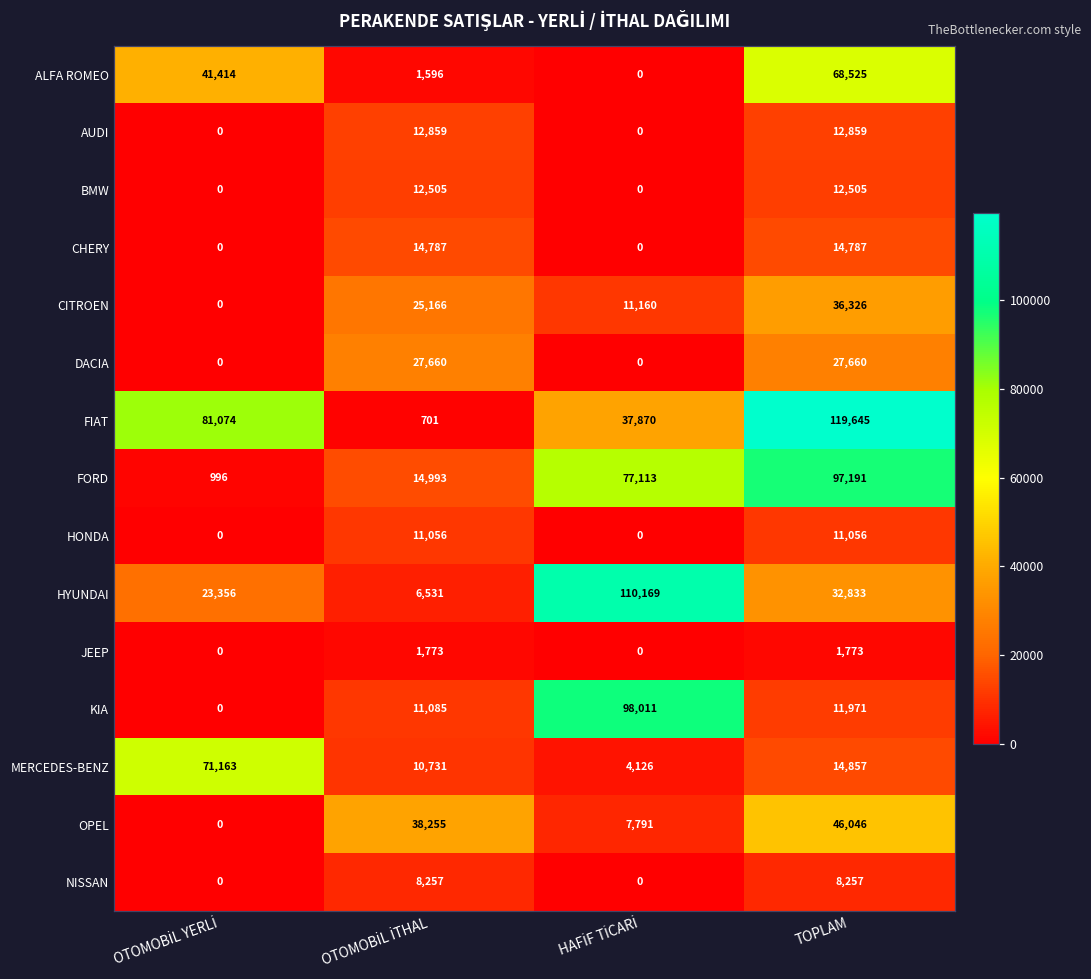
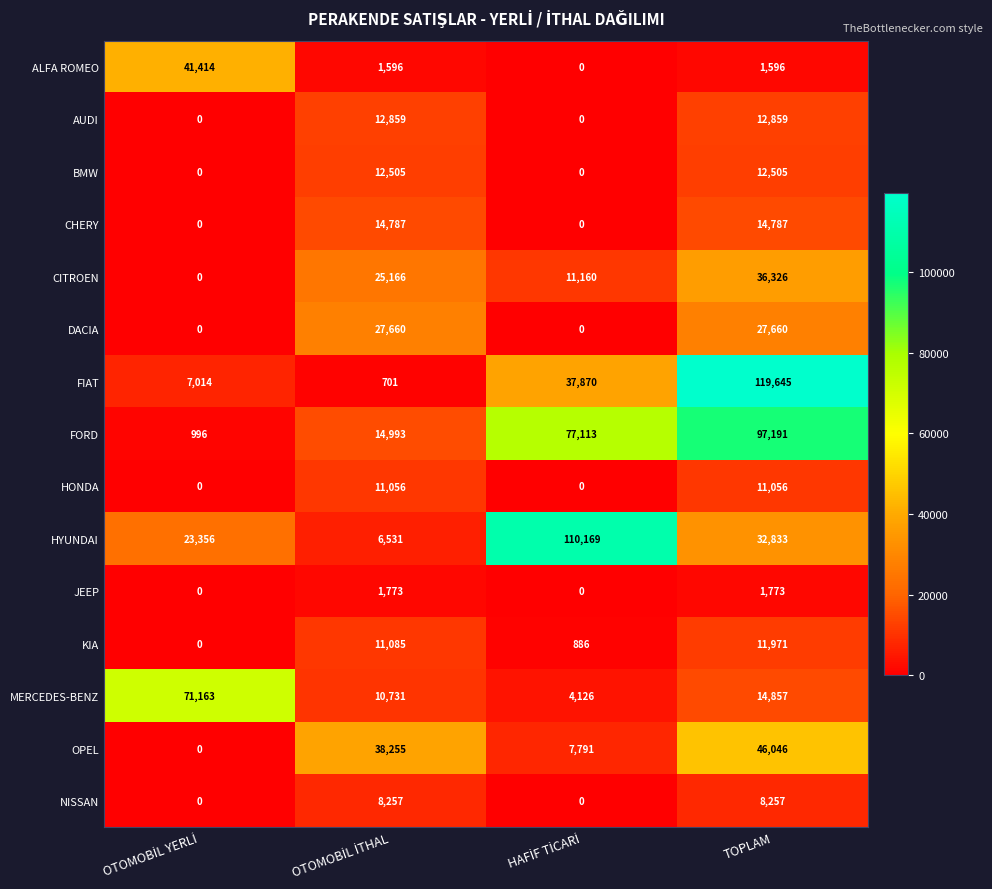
  {
    "ALFA ROMEO": {
      "OTOMOBİL YERLİ": "41,414",
      "OTOMOBİL İTHAL": "1,596",
      "HAFİF TİCARİ": "0",
-     "TOPLAM": "68,525"
+     "TOPLAM": "1,596"
    },
    "AUDI": {
      "OTOMOBİL YERLİ": "0",
      "OTOMOBİL İTHAL": "12,859",
      "HAFİF TİCARİ": "0",
      "TOPLAM": "12,859"
    },
    "BMW": {
      "OTOMOBİL YERLİ": "0",
      "OTOMOBİL İTHAL": "12,505",
      "HAFİF TİCARİ": "0",
      "TOPLAM": "12,505"
    },
    "CHERY": {
      "OTOMOBİL YERLİ": "0",
      "OTOMOBİL İTHAL": "14,787",
      "HAFİF TİCARİ": "0",
      "TOPLAM": "14,787"
    },
    "CITROEN": {
      "OTOMOBİL YERLİ": "0",
      "OTOMOBİL İTHAL": "25,166",
      "HAFİF TİCARİ": "11,160",
      "TOPLAM": "36,326"
    },
    "DACIA": {
      "OTOMOBİL YERLİ": "0",
      "OTOMOBİL İTHAL": "27,660",
      "HAFİF TİCARİ": "0",
      "TOPLAM": "27,660"
    },
    "FIAT": {
-     "OTOMOBİL YERLİ": "81,074",
+     "OTOMOBİL YERLİ": "7,014",
      "OTOMOBİL İTHAL": "701",
      "HAFİF TİCARİ": "37,870",
      "TOPLAM": "119,645"
    },
    "FORD": {
      "OTOMOBİL YERLİ": "996",
      "OTOMOBİL İTHAL": "14,993",
      "HAFİF TİCARİ": "77,113",
      "TOPLAM": "97,191"
    },
    "HONDA": {
      "OTOMOBİL YERLİ": "0",
      "OTOMOBİL İTHAL": "11,056",
      "HAFİF TİCARİ": "0",
      "TOPLAM": "11,056"
    },
    "HYUNDAI": {
      "OTOMOBİL YERLİ": "23,356",
      "OTOMOBİL İTHAL": "6,531",
      "HAFİF TİCARİ": "110,169",
      "TOPLAM": "32,833"
    },
    "JEEP": {
      "OTOMOBİL YERLİ": "0",
      "OTOMOBİL İTHAL": "1,773",
      "HAFİF TİCARİ": "0",
      "TOPLAM": "1,773"
    },
    "KIA": {
      "OTOMOBİL YERLİ": "0",
      "OTOMOBİL İTHAL": "11,085",
-     "HAFİF TİCARİ": "98,011",
+     "HAFİF TİCARİ": "886",
      "TOPLAM": "11,971"
    },
    "MERCEDES-BENZ": {
      "OTOMOBİL YERLİ": "71,163",
      "OTOMOBİL İTHAL": "10,731",
      "HAFİF TİCARİ": "4,126",
      "TOPLAM": "14,857"
    },
    "OPEL": {
      "OTOMOBİL YERLİ": "0",
      "OTOMOBİL İTHAL": "38,255",
      "HAFİF TİCARİ": "7,791",
      "TOPLAM": "46,046"
    },
    "NISSAN": {
      "OTOMOBİL YERLİ": "0",
      "OTOMOBİL İTHAL": "8,257",
      "HAFİF TİCARİ": "0",
      "TOPLAM": "8,257"
    }
  }
